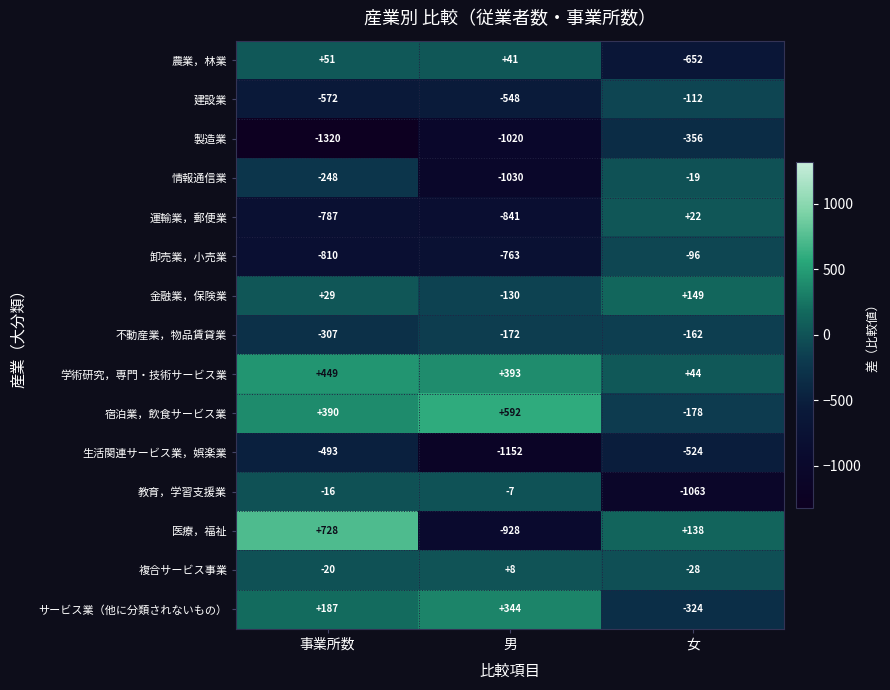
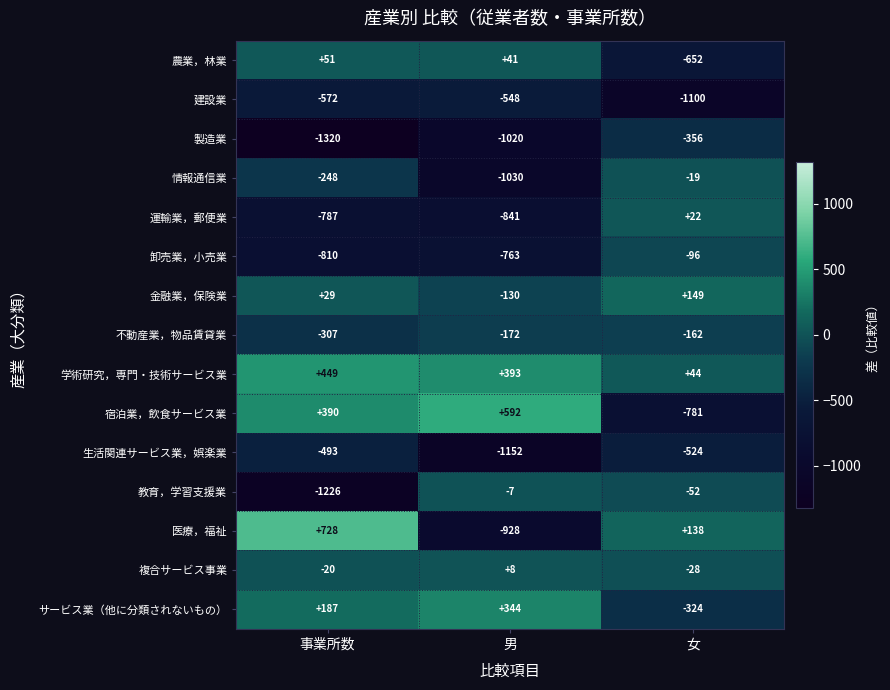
  {
    "農業，林業": {
      "事業所数": "+51",
      "男": "+41",
      "女": "-652"
    },
    "建設業": {
      "事業所数": "-572",
      "男": "-548",
-     "女": "-112"
+     "女": "-1100"
    },
    "製造業": {
      "事業所数": "-1320",
      "男": "-1020",
      "女": "-356"
    },
    "情報通信業": {
      "事業所数": "-248",
      "男": "-1030",
      "女": "-19"
    },
    "運輸業，郵便業": {
      "事業所数": "-787",
      "男": "-841",
      "女": "+22"
    },
    "卸売業，小売業": {
      "事業所数": "-810",
      "男": "-763",
      "女": "-96"
    },
    "金融業，保険業": {
      "事業所数": "+29",
      "男": "-130",
      "女": "+149"
    },
    "不動産業，物品賃貸業": {
      "事業所数": "-307",
      "男": "-172",
      "女": "-162"
    },
    "学術研究，専門・技術サービス業": {
      "事業所数": "+449",
      "男": "+393",
      "女": "+44"
    },
    "宿泊業，飲食サービス業": {
      "事業所数": "+390",
      "男": "+592",
-     "女": "-178"
+     "女": "-781"
    },
    "生活関連サービス業，娯楽業": {
      "事業所数": "-493",
      "男": "-1152",
      "女": "-524"
    },
    "教育，学習支援業": {
-     "事業所数": "-16",
+     "事業所数": "-1226",
      "男": "-7",
-     "女": "-1063"
+     "女": "-52"
    },
    "医療，福祉": {
      "事業所数": "+728",
      "男": "-928",
      "女": "+138"
    },
    "複合サービス事業": {
      "事業所数": "-20",
      "男": "+8",
      "女": "-28"
    },
    "サービス業（他に分類されないもの）": {
      "事業所数": "+187",
      "男": "+344",
      "女": "-324"
    }
  }
